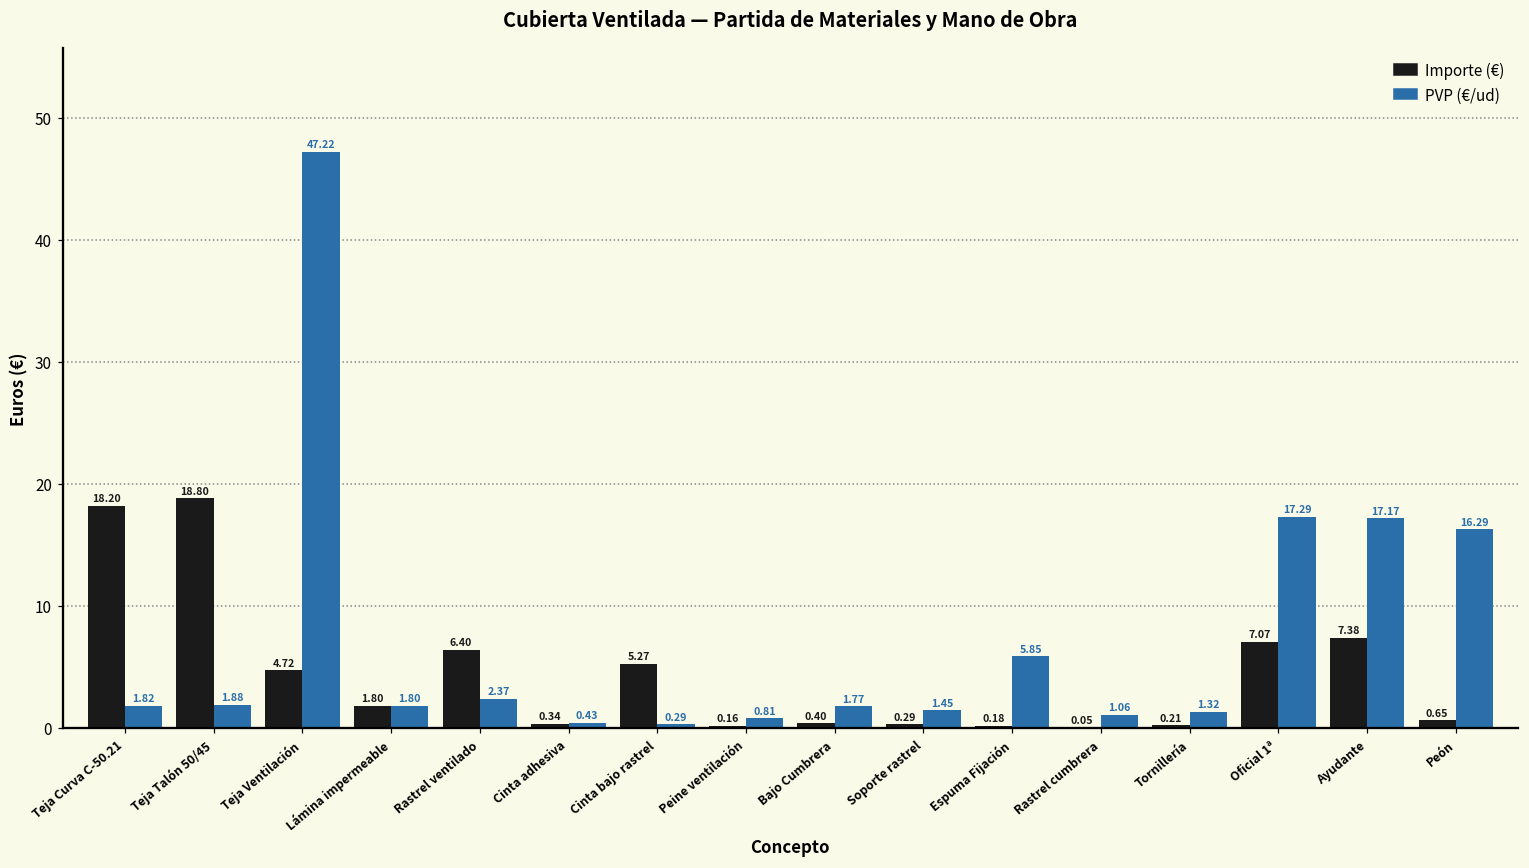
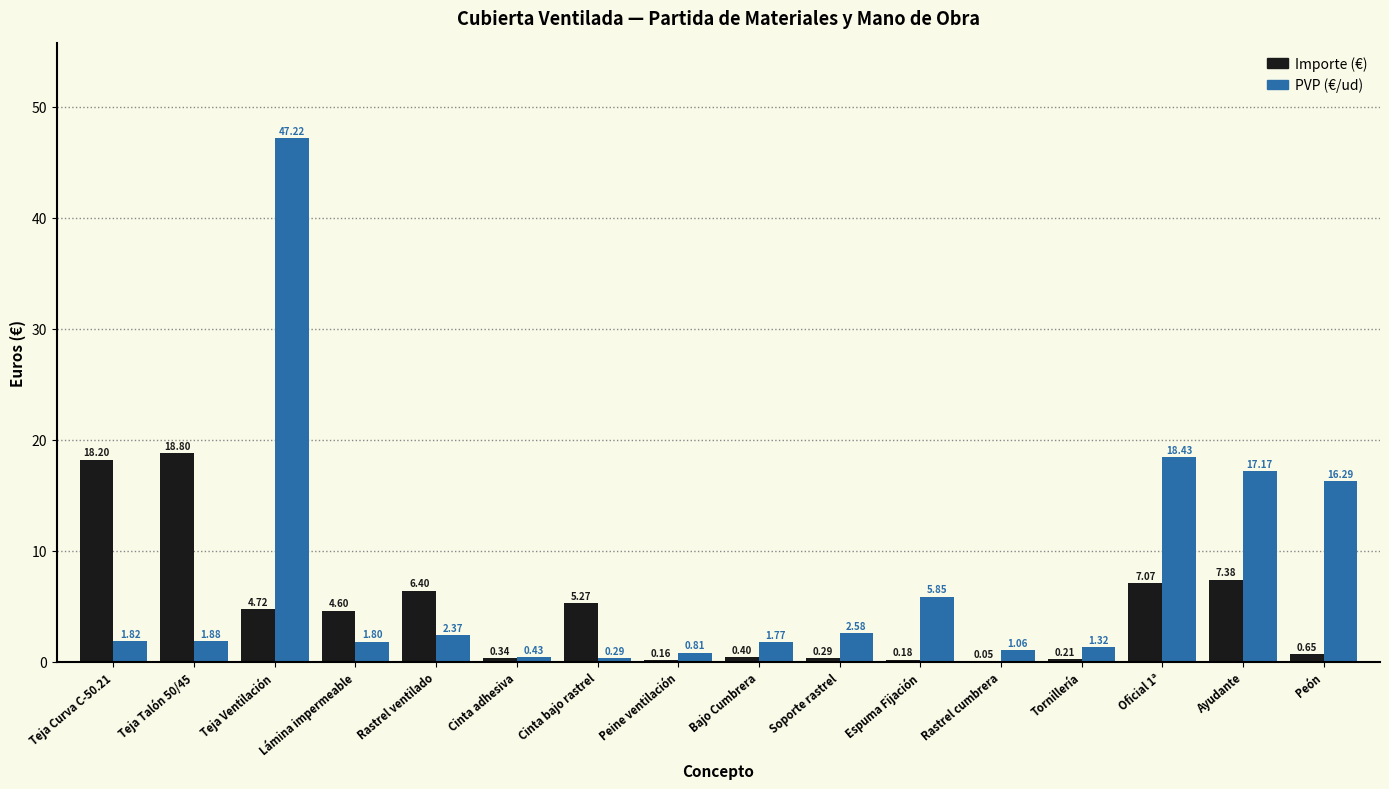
  {
    "Importe (€)": {
      "Teja Curva C-50.21": 18.20,
      "Teja Talón 50/45": 18.80,
      "Teja Ventilación": 4.72,
-     "Lámina impermeable": 1.80,
+     "Lámina impermeable": 4.60,
      "Rastrel ventilado": 6.40,
      "Cinta adhesiva": 0.34,
      "Cinta bajo rastrel": 5.27,
      "Peine ventilación": 0.16,
      "Bajo Cumbrera": 0.40,
      "Soporte rastrel": 0.29,
      "Espuma Fijación": 0.18,
      "Rastrel cumbrera": 0.05,
      "Tornillería": 0.21,
      "Oficial 1ª": 7.07,
      "Ayudante": 7.38,
      "Peón": 0.65
    },
    "PVP (€/ud)": {
      "Teja Curva C-50.21": 1.82,
      "Teja Talón 50/45": 1.88,
      "Teja Ventilación": 47.22,
      "Lámina impermeable": 1.80,
      "Rastrel ventilado": 2.37,
      "Cinta adhesiva": 0.43,
      "Cinta bajo rastrel": 0.29,
      "Peine ventilación": 0.81,
      "Bajo Cumbrera": 1.77,
-     "Soporte rastrel": 1.45,
+     "Soporte rastrel": 2.58,
      "Espuma Fijación": 5.85,
      "Rastrel cumbrera": 1.06,
      "Tornillería": 1.32,
-     "Oficial 1ª": 17.29,
+     "Oficial 1ª": 18.43,
      "Ayudante": 17.17,
      "Peón": 16.29
    }
  }
